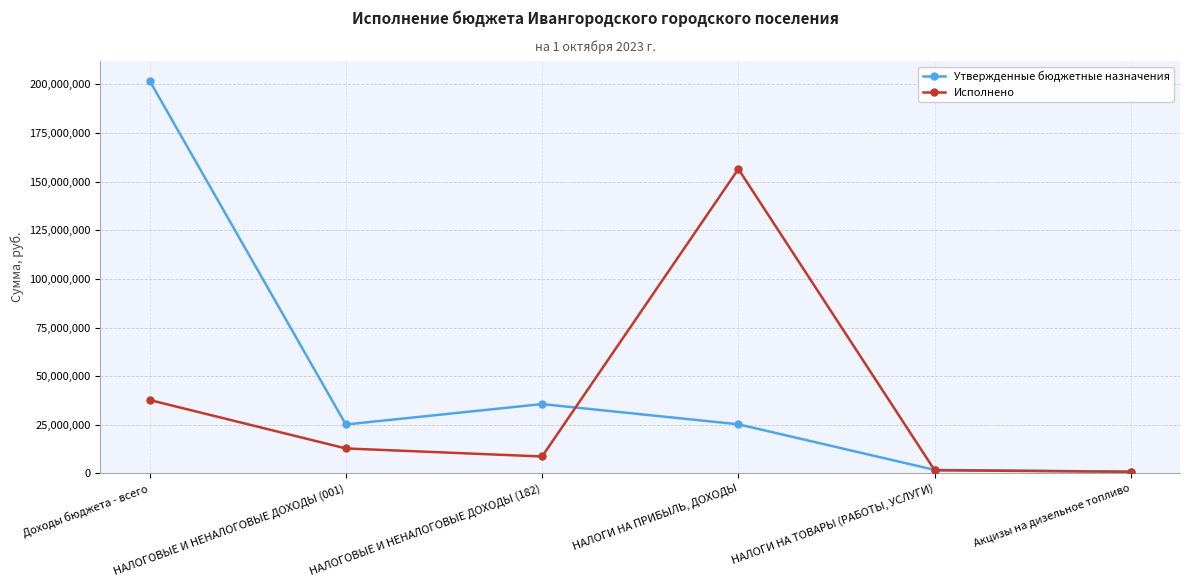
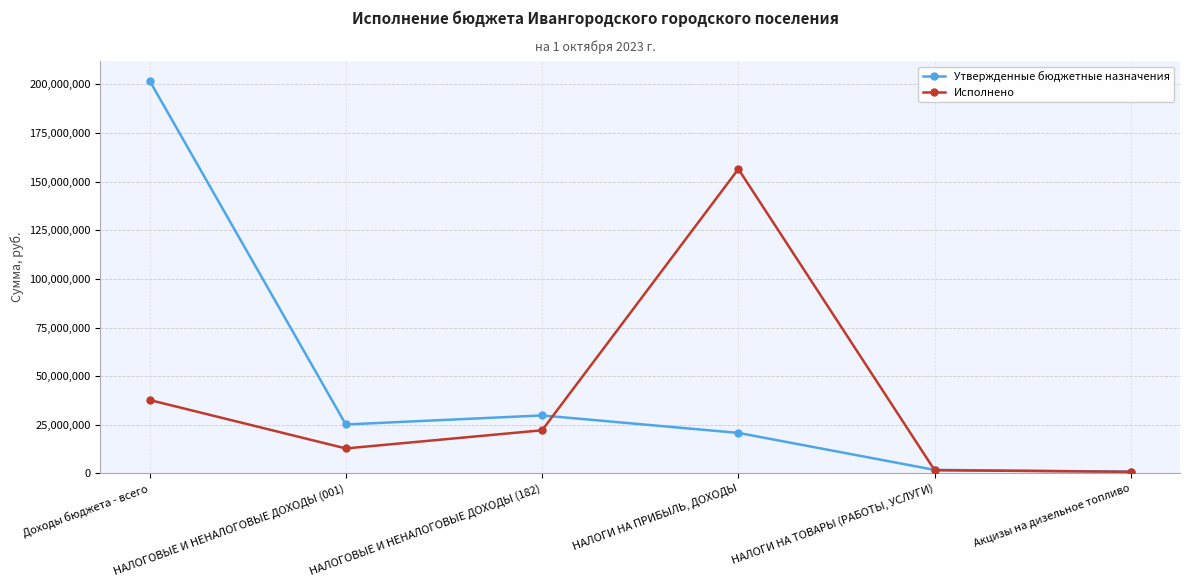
  {
    "Утвержденные бюджетные назначения": {
      "Доходы бюджета - всего": "202,000,000",
      "НАЛОГОВЫЕ И НЕНАЛОГОВЫЕ ДОХОДЫ (001)": "25,000,000",
-     "НАЛОГОВЫЕ И НЕНАЛОГОВЫЕ ДОХОДЫ (182)": "36,000,000",
-     "НАЛОГИ НА ПРИБЫЛЬ, ДОХОДЫ": "25,000,000"
+     "НАЛОГОВЫЕ И НЕНАЛОГОВЫЕ ДОХОДЫ (182)": "30,000,000",
+     "НАЛОГИ НА ПРИБЫЛЬ, ДОХОДЫ": "21,000,000"
    },
    "Исполнено": {
      "Доходы бюджета - всего": "38,000,000",
      "НАЛОГОВЫЕ И НЕНАЛОГОВЫЕ ДОХОДЫ (001)": "13,000,000",
-     "НАЛОГОВЫЕ И НЕНАЛОГОВЫЕ ДОХОДЫ (182)": "9,000,000",
+     "НАЛОГОВЫЕ И НЕНАЛОГОВЫЕ ДОХОДЫ (182)": "22,000,000",
      "НАЛОГИ НА ПРИБЫЛЬ, ДОХОДЫ": "157,000,000"
    }
  }
